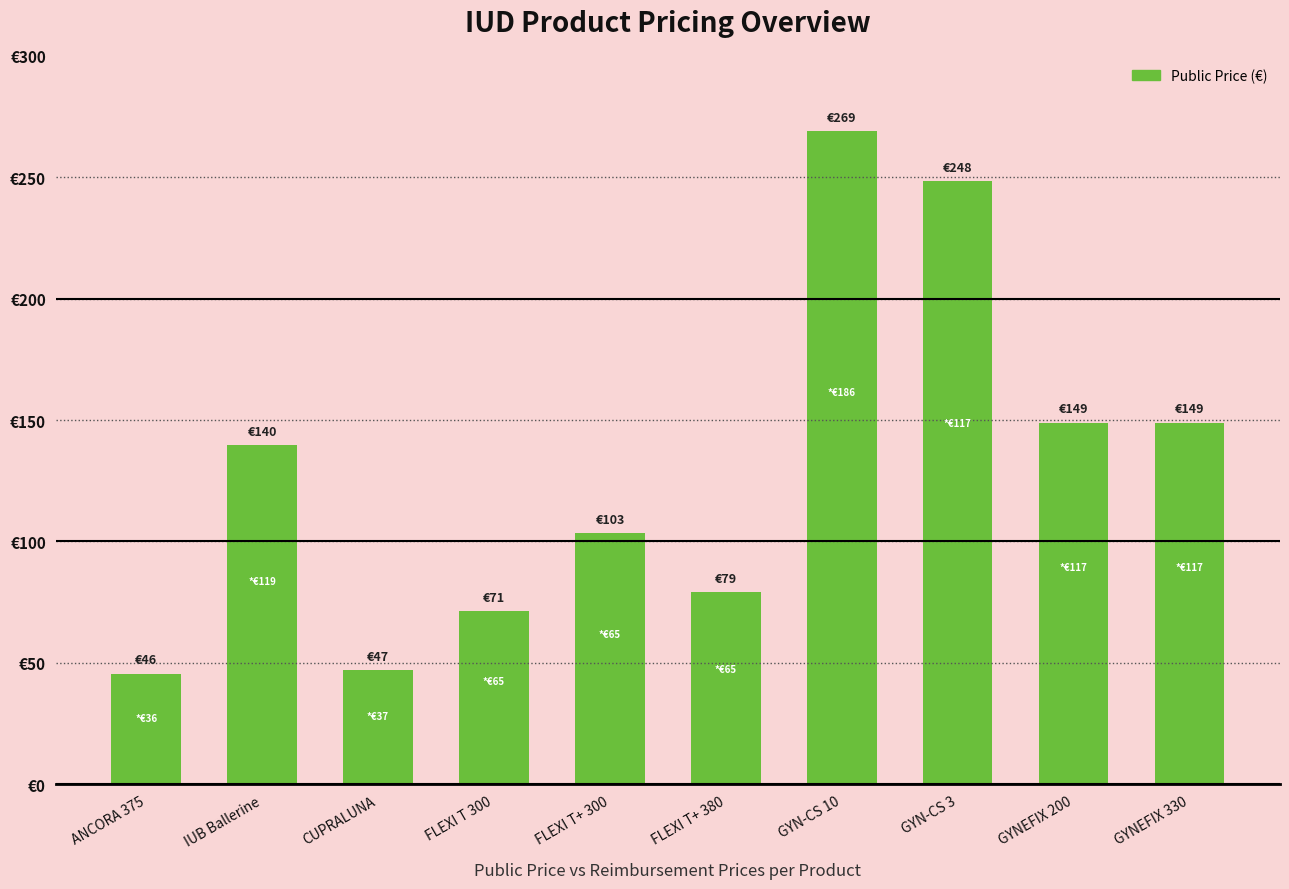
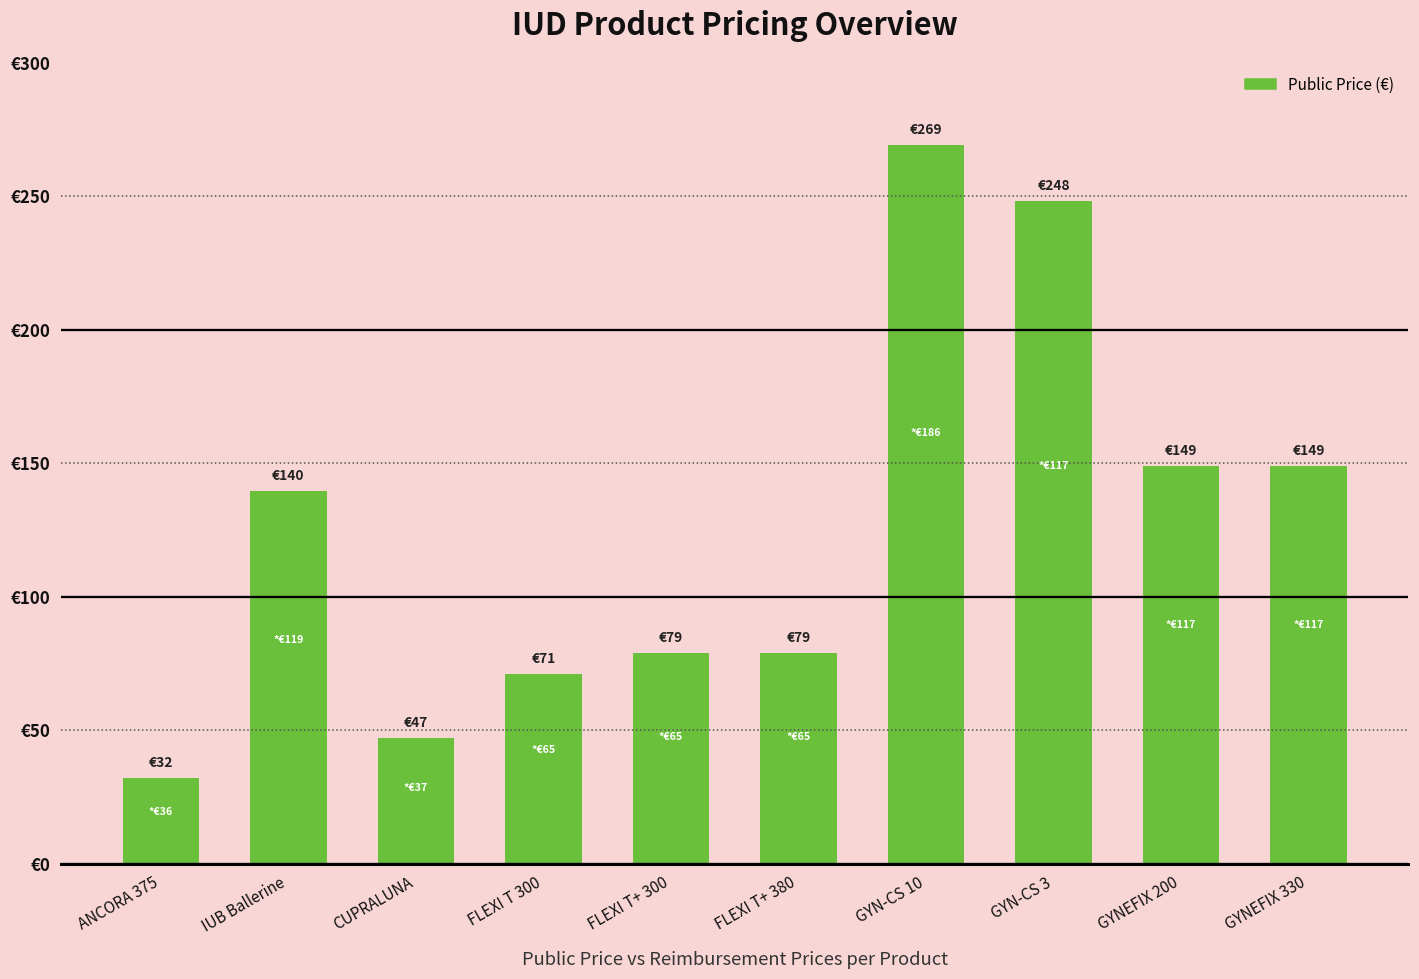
  {
-   "ANCORA 375": "€46",
+   "ANCORA 375": "€32",
    "IUB Ballerine": "€140",
    "CUPRALUNA": "€47",
    "FLEXI T 300": "€71",
-   "FLEXI T+ 300": "€103",
+   "FLEXI T+ 300": "€79",
    "FLEXI T+ 380": "€79",
    "GYN-CS 10": "€269",
    "GYN-CS 3": "€248",
    "GYNEFIX 200": "€149",
    "GYNEFIX 330": "€149"
  }
